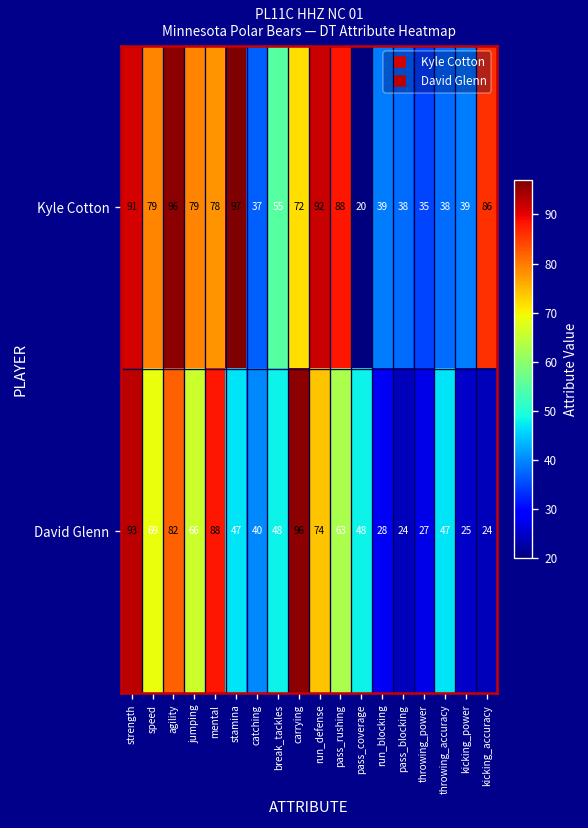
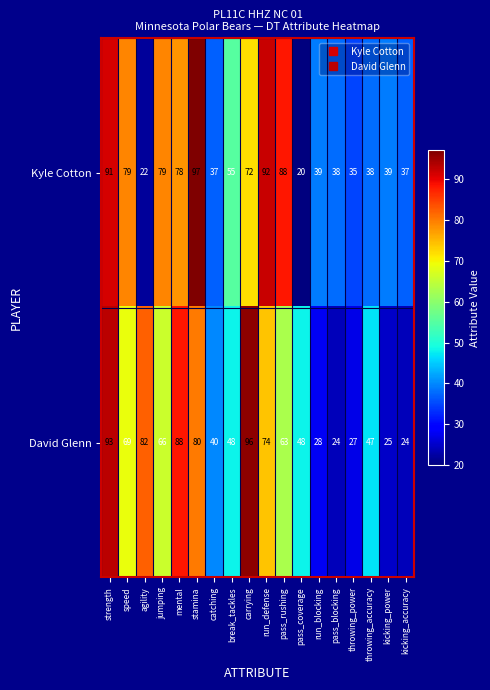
  {
    "Kyle Cotton": {
      "strength": 91,
      "speed": 79,
-     "agility": 96,
+     "agility": 22,
      "jumping": 79,
      "mental": 78,
      "stamina": 97,
      "catching": 37,
      "break_tackles": 55,
      "carrying": 72,
      "run_defense": 92,
      "pass_rushing": 88,
      "pass_coverage": 20,
      "run_blocking": 39,
      "pass_blocking": 38,
      "throwing_power": 35,
      "throwing_accuracy": 38,
      "kicking_power": 39,
-     "kicking_accuracy": 86
+     "kicking_accuracy": 37
    },
    "David Glenn": {
      "strength": 93,
      "speed": 69,
      "agility": 82,
      "jumping": 66,
      "mental": 88,
-     "stamina": 47,
+     "stamina": 80,
      "catching": 40,
      "break_tackles": 48,
      "carrying": 96,
      "run_defense": 74,
      "pass_rushing": 63,
      "pass_coverage": 48,
      "run_blocking": 28,
      "pass_blocking": 24,
      "throwing_power": 27,
      "throwing_accuracy": 47,
      "kicking_power": 25,
      "kicking_accuracy": 24
    }
  }
